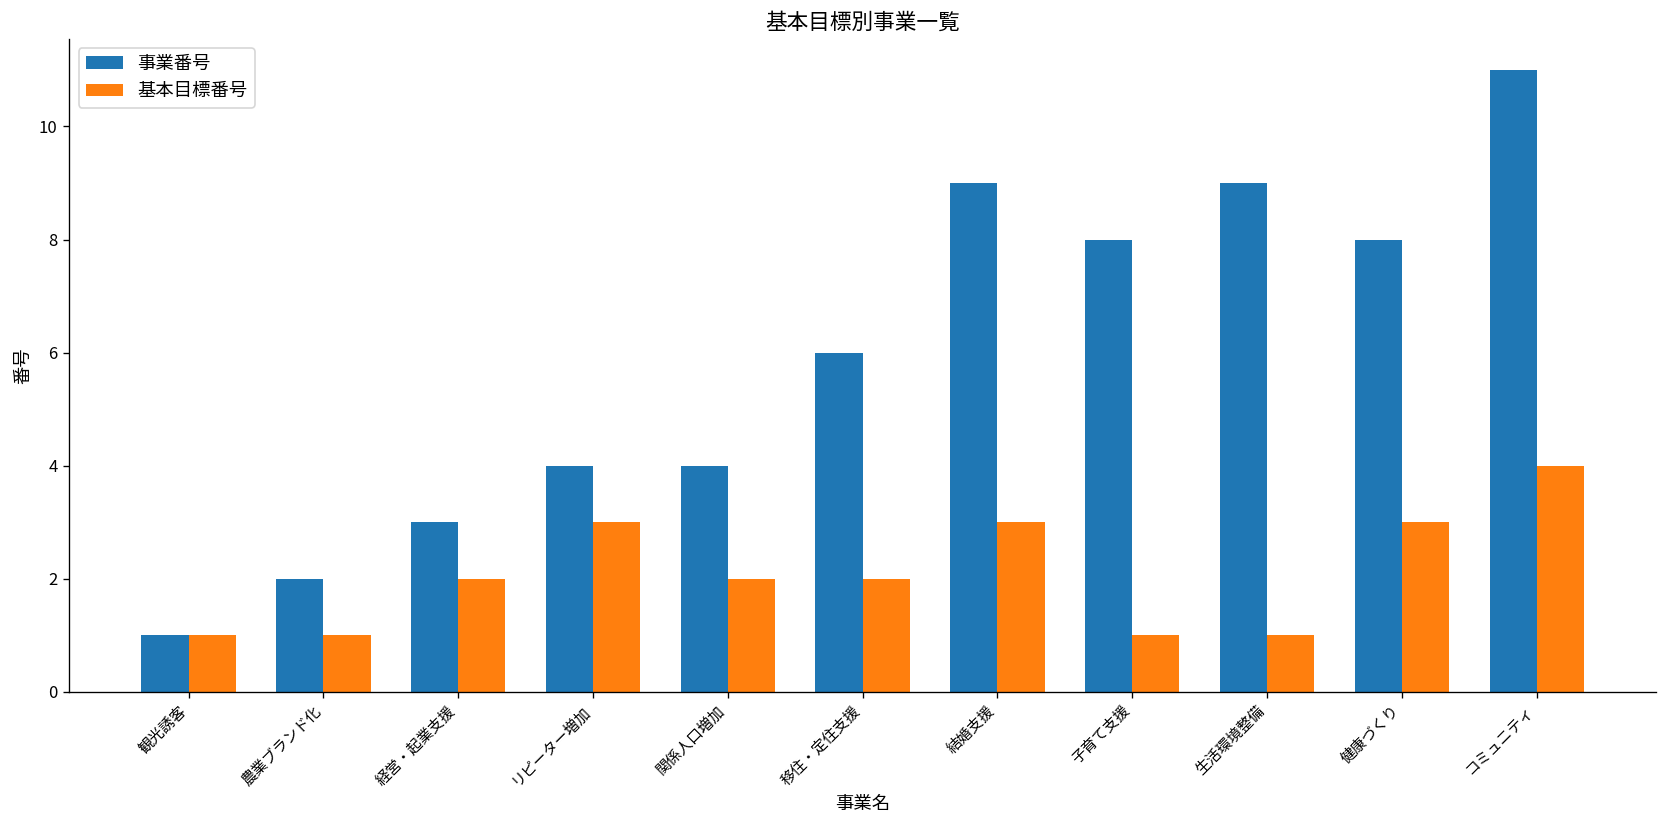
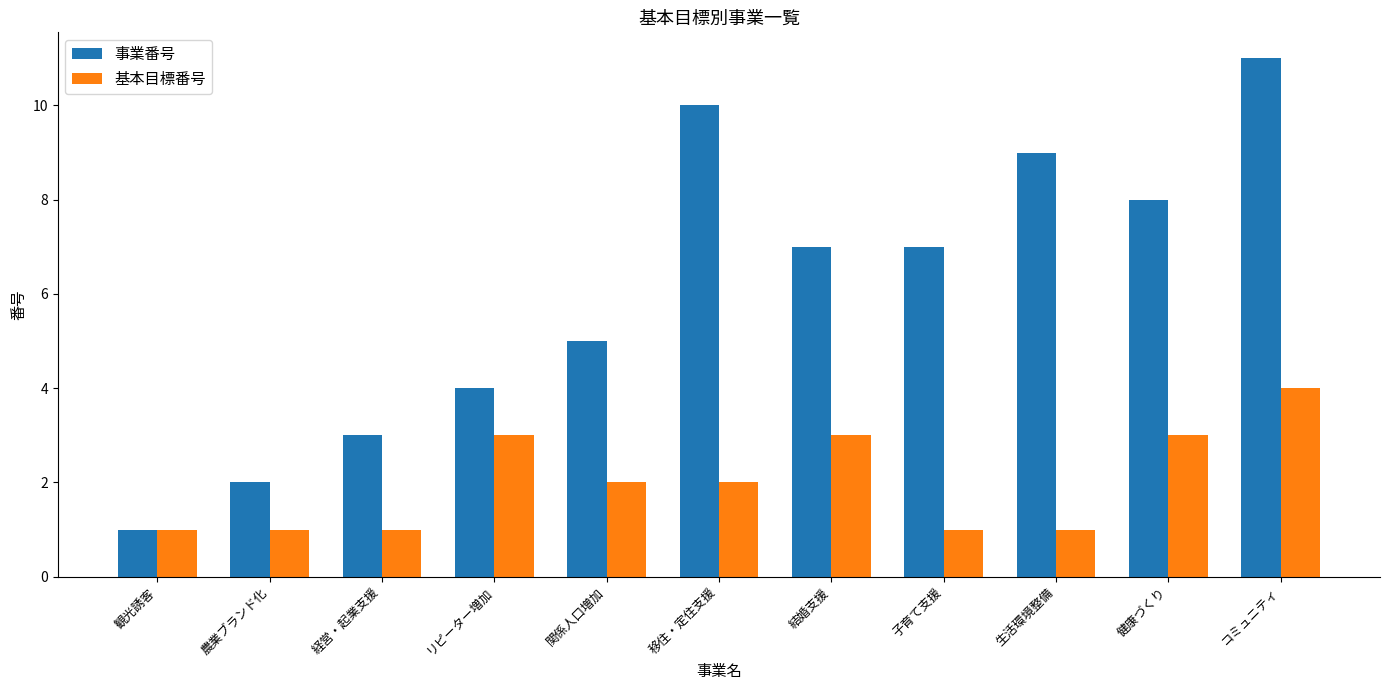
  {
    "事業番号": {
      "観光誘客": 1,
      "農業ブランド化": 2,
      "経営・起業支援": 3,
      "リピーター増加": 4,
-     "関係人口増加": 4,
-     "移住・定住支援": 6,
-     "結婚支援": 9,
-     "子育て支援": 8,
+     "関係人口増加": 5,
+     "移住・定住支援": 10,
+     "結婚支援": 7,
+     "子育て支援": 7,
      "生活環境整備": 9,
      "健康づくり": 8,
      "コミュニティ": 11
    },
    "基本目標番号": {
      "観光誘客": 1,
      "農業ブランド化": 1,
-     "経営・起業支援": 2,
+     "経営・起業支援": 1,
      "リピーター増加": 3,
      "関係人口増加": 2,
      "移住・定住支援": 2,
      "結婚支援": 3,
      "子育て支援": 1,
      "生活環境整備": 1,
      "健康づくり": 3,
      "コミュニティ": 4
    }
  }
